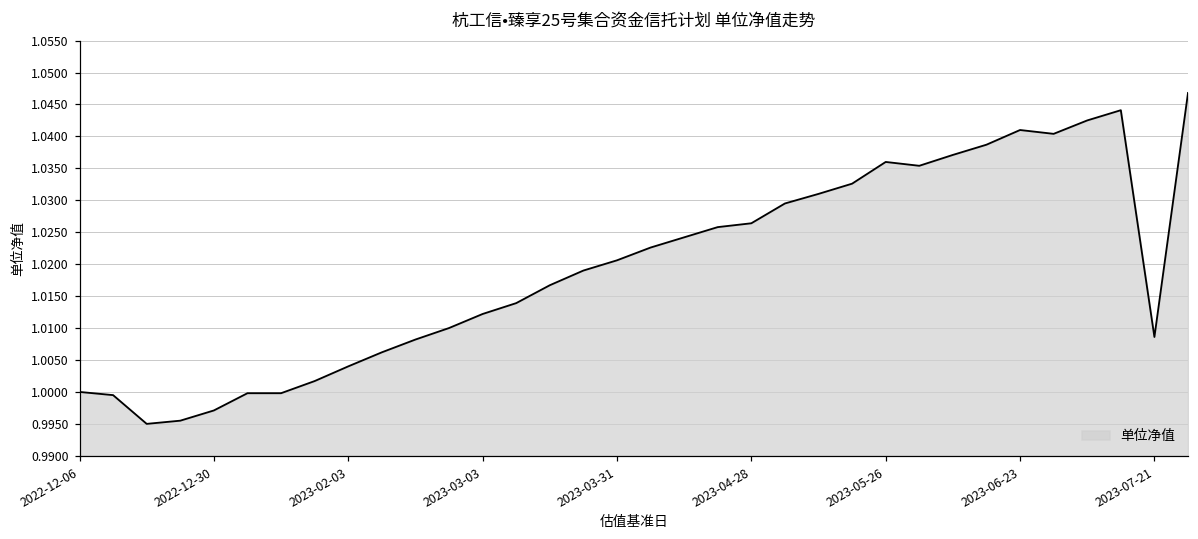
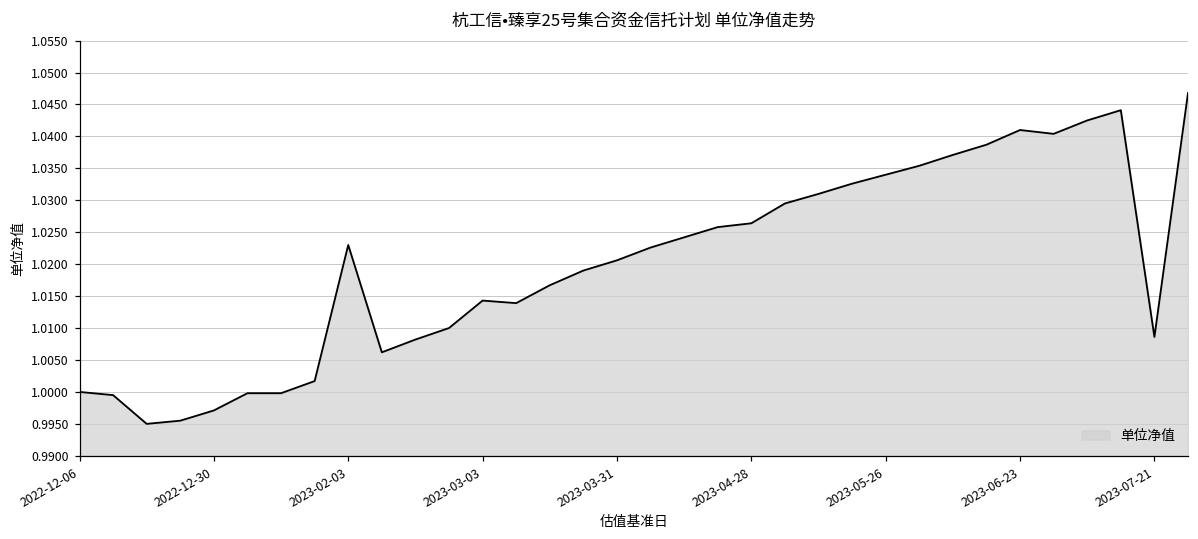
  {
    "2022-12-06": 1.000,
    "2022-12-30": 0.997,
-   "2023-02-03": 1.004,
-   "2023-03-03": 1.012,
+   "2023-02-03": 1.023,
+   "2023-03-03": 1.014,
    "2023-03-31": 1.021,
    "2023-04-28": 1.026,
-   "2023-05-26": 1.036,
+   "2023-05-26": 1.034,
    "2023-06-23": 1.041,
    "2023-07-21": 1.009
  }
